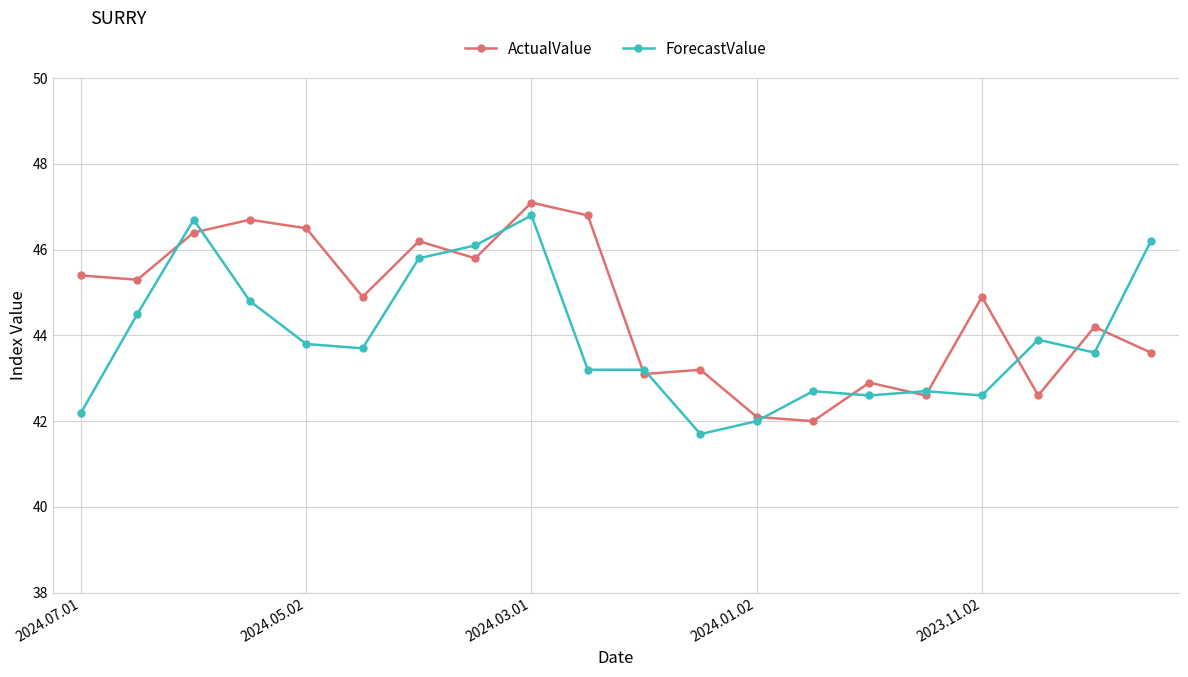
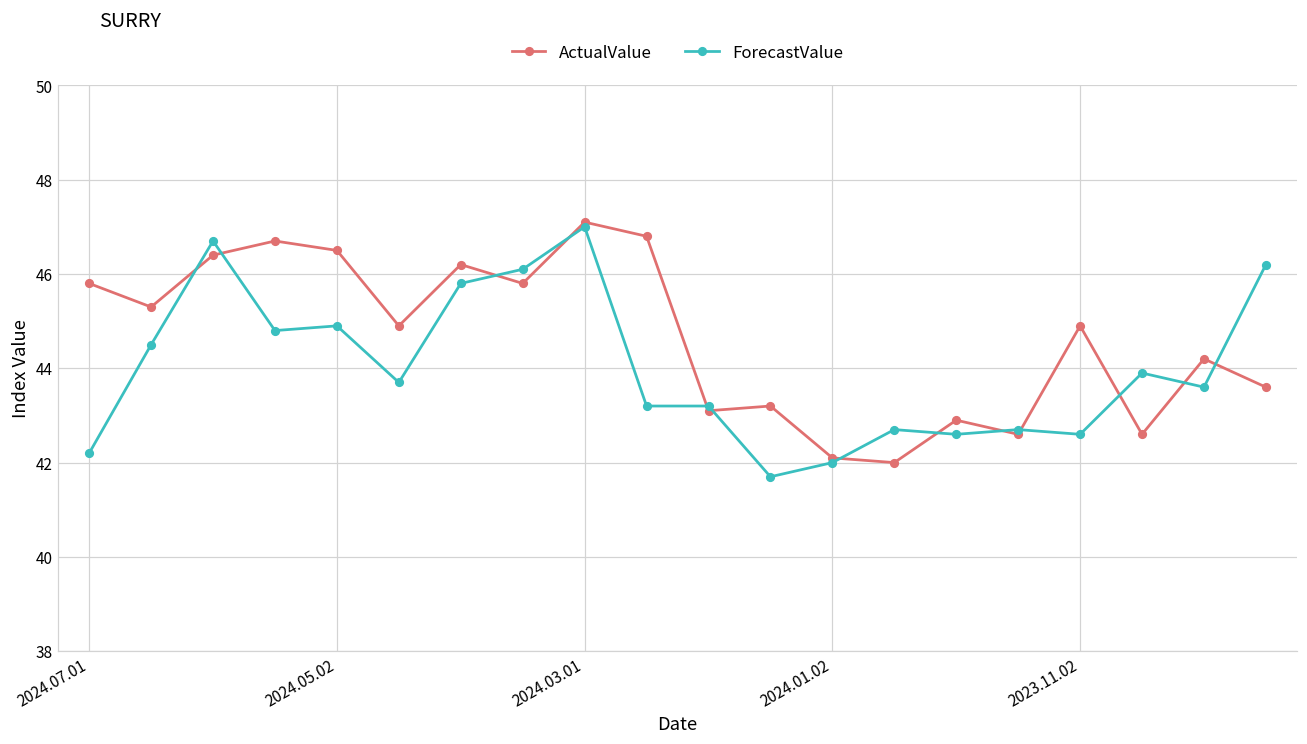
  {
    "ActualValue": {
-     "2024.07.01": 45.4,
+     "2024.07.01": 45.8,
      "2024.05.02": 46.5,
      "2024.03.01": 47.1,
      "2024.01.02": 42.1,
      "2023.11.02": 44.9
    },
    "ForecastValue": {
      "2024.07.01": 42.2,
-     "2024.05.02": 43.8,
-     "2024.03.01": 46.8,
+     "2024.05.02": 44.9,
+     "2024.03.01": 47.0,
      "2024.01.02": 42.0,
      "2023.11.02": 42.6
    }
  }
